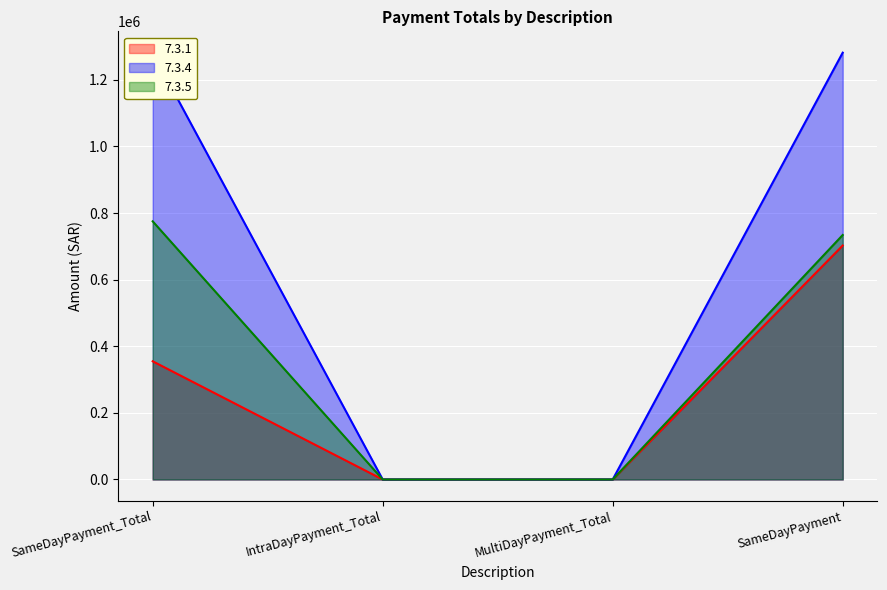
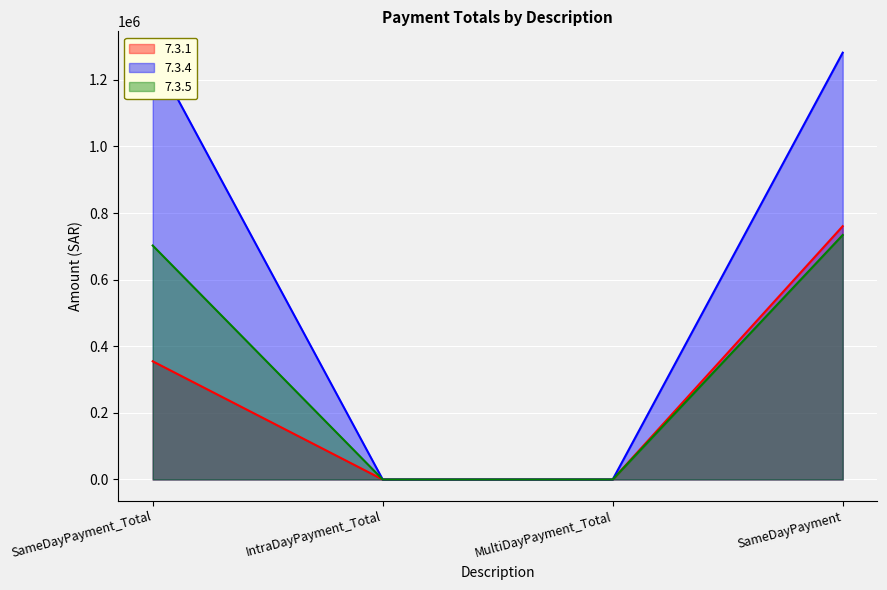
  {
    "7.3.1": {
      "SameDayPayment_Total": 350000,
-     "SameDayPayment": 700000
+     "SameDayPayment": 760000
    },
    "7.3.4": {
      "SameDayPayment": 1280000
    },
    "7.3.5": {
-     "SameDayPayment_Total": 780000,
+     "SameDayPayment_Total": 700000,
      "SameDayPayment": 730000
    }
  }
